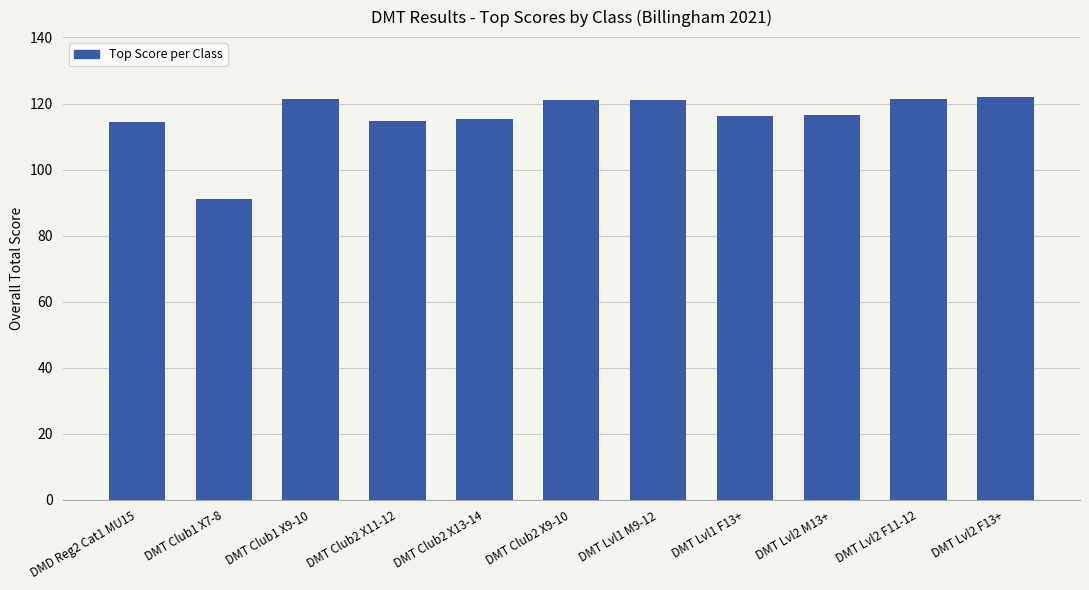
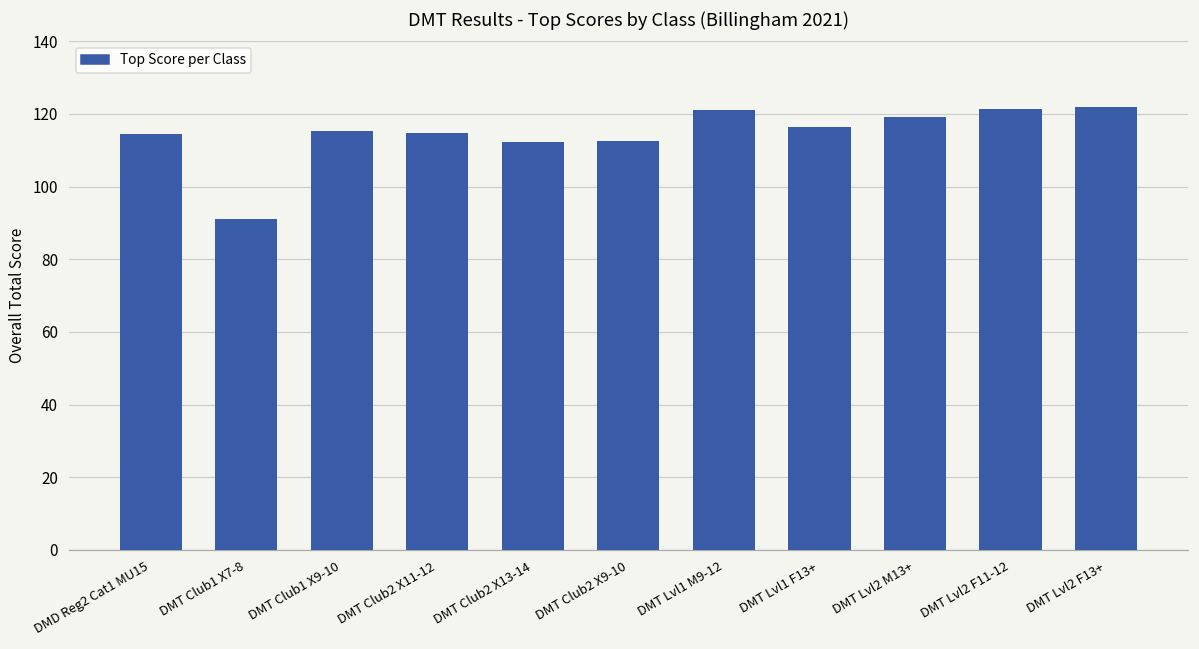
  {
    "DMD Reg2 Cat1 MU15": 114,
    "DMT Club1 X7-8": 91,
-   "DMT Club1 X9-10": 121,
+   "DMT Club1 X9-10": 115,
    "DMT Club2 X11-12": 115,
-   "DMT Club2 X13-14": 115,
-   "DMT Club2 X9-10": 121,
+   "DMT Club2 X13-14": 112,
+   "DMT Club2 X9-10": 113,
    "DMT Lvl1 M9-12": 121,
    "DMT Lvl1 F13+": 116,
-   "DMT Lvl2 M13+": 117,
+   "DMT Lvl2 M13+": 119,
    "DMT Lvl2 F11-12": 121,
    "DMT Lvl2 F13+": 122
  }
